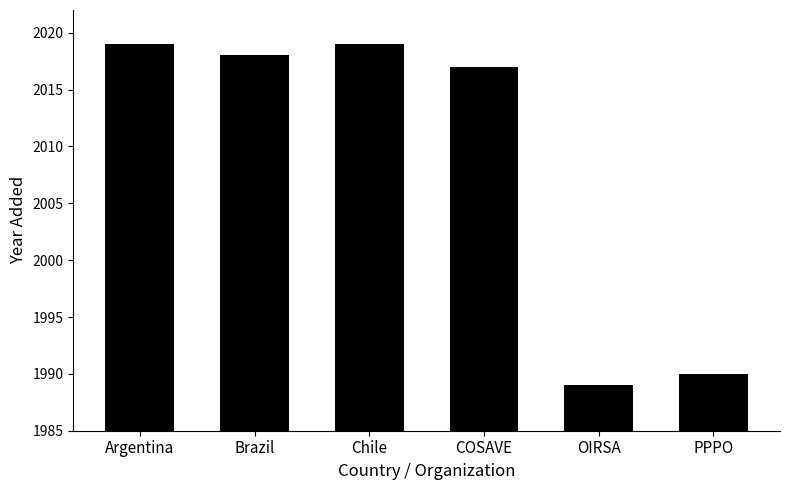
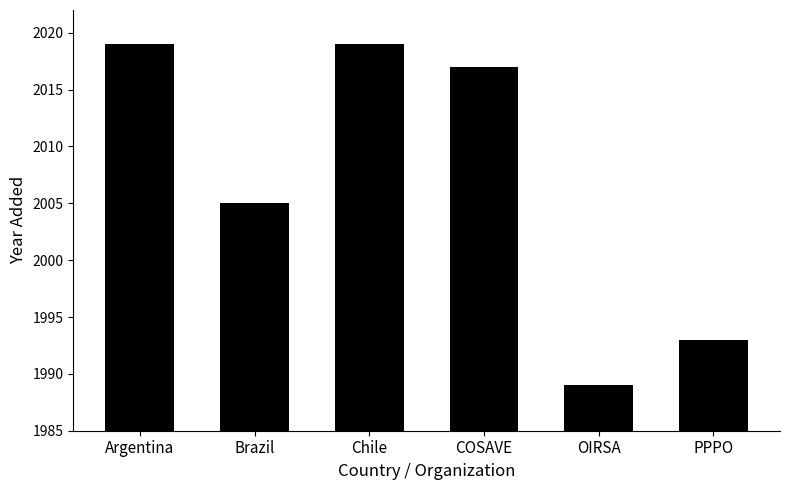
  {
    "Argentina": 2019,
-   "Brazil": 2018,
+   "Brazil": 2005,
    "Chile": 2019,
    "COSAVE": 2017,
    "OIRSA": 1989,
-   "PPPO": 1990
+   "PPPO": 1993
  }
